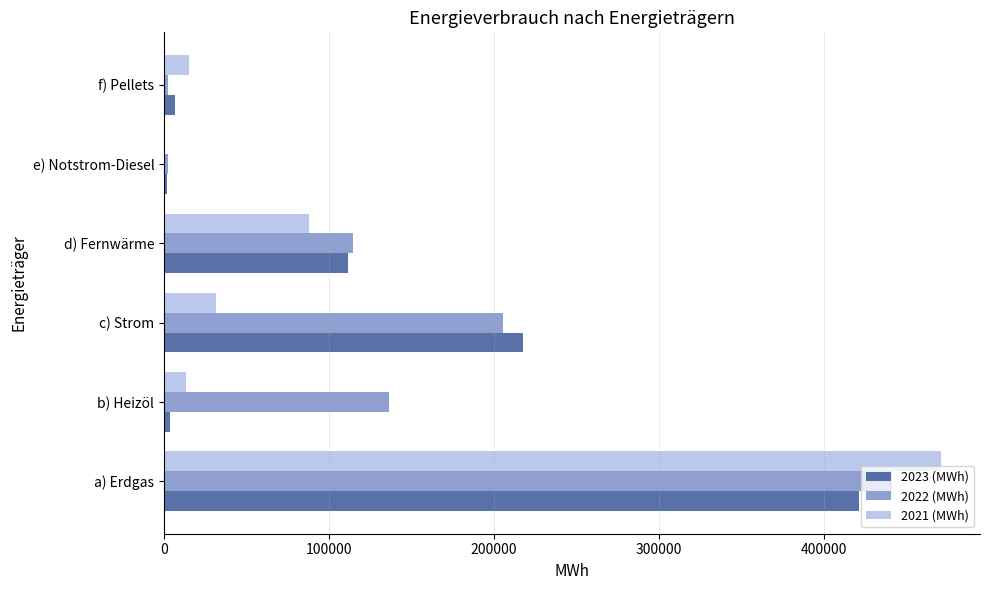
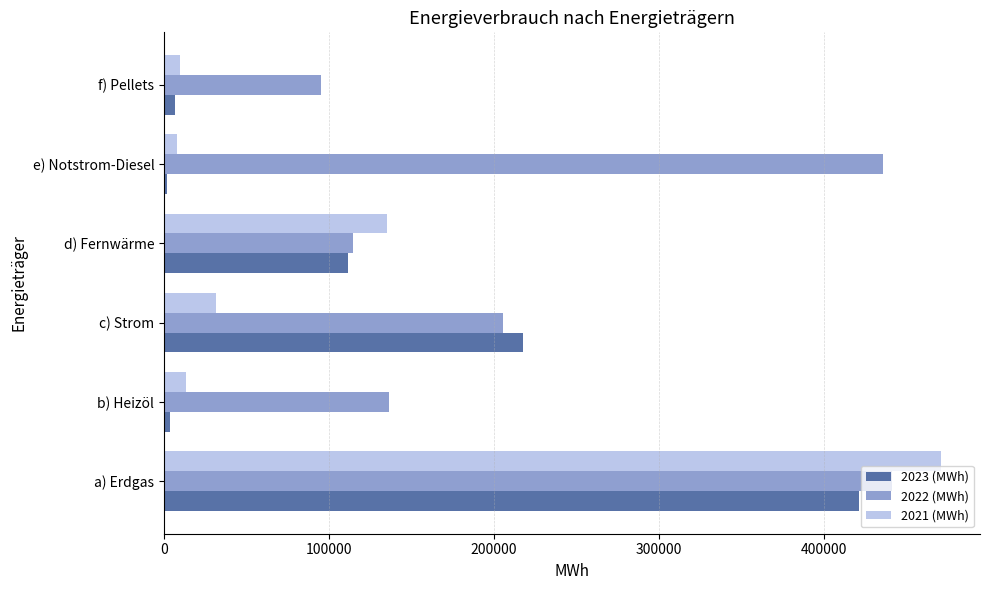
  {
    "2023 (MWh)": {
      "f) Pellets": 6000,
      "e) Notstrom-Diesel": 2000,
      "d) Fernwärme": 112000,
      "c) Strom": 218000,
      "b) Heizöl": 3000,
      "a) Erdgas": 421000
    },
    "2022 (MWh)": {
-     "f) Pellets": 2000,
-     "e) Notstrom-Diesel": 2000,
+     "f) Pellets": 95000,
+     "e) Notstrom-Diesel": 436000,
      "d) Fernwärme": 114000,
      "c) Strom": 205000,
      "b) Heizöl": 136000
    },
    "2021 (MWh)": {
-     "f) Pellets": 15000,
-     "e) Notstrom-Diesel": 1000,
-     "d) Fernwärme": 88000,
+     "f) Pellets": 10000,
+     "e) Notstrom-Diesel": 8000,
+     "d) Fernwärme": 135000,
      "c) Strom": 31000,
      "b) Heizöl": 14000,
      "a) Erdgas": 471000
    }
  }
